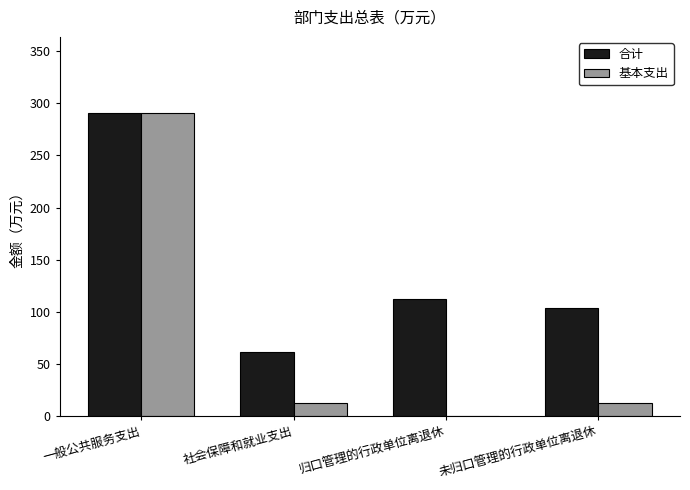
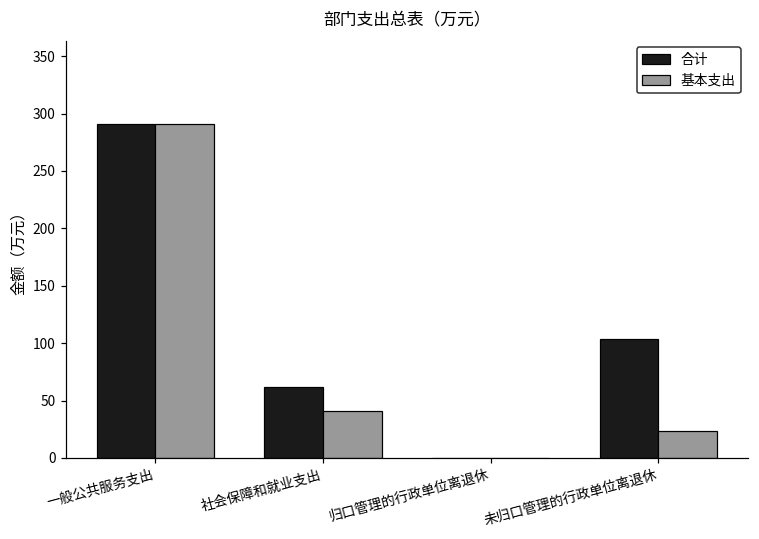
  {
    "合计": {
      "一般公共服务支出": 291,
      "社会保障和就业支出": 62,
-     "归口管理的行政单位离退休": 112,
+     "归口管理的行政单位离退休": 0,
      "未归口管理的行政单位离退休": 103
    },
    "基本支出": {
      "一般公共服务支出": 291,
-     "社会保障和就业支出": 12,
-     "未归口管理的行政单位离退休": 12
+     "社会保障和就业支出": 41,
+     "未归口管理的行政单位离退休": 24
    }
  }
